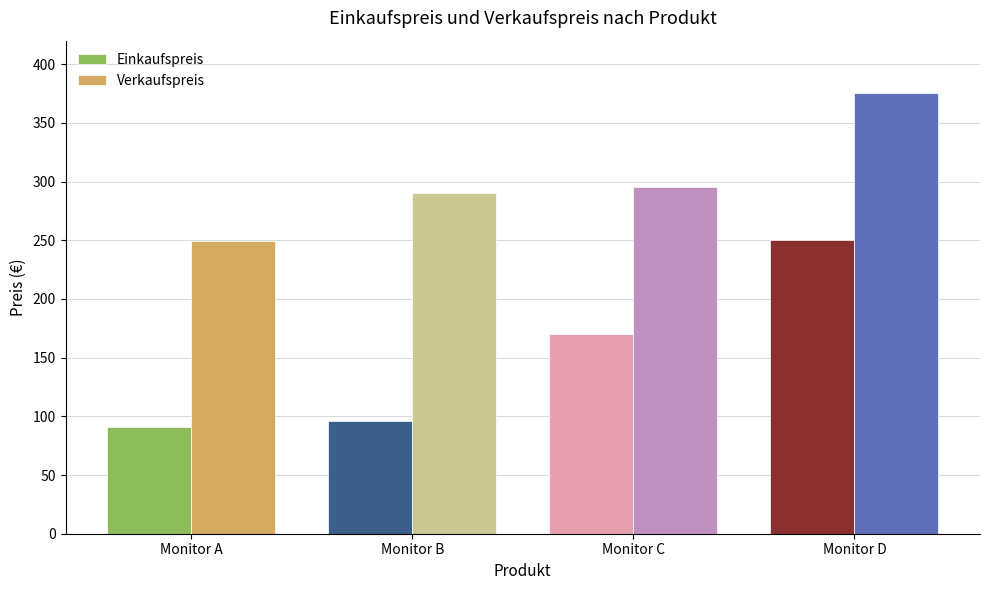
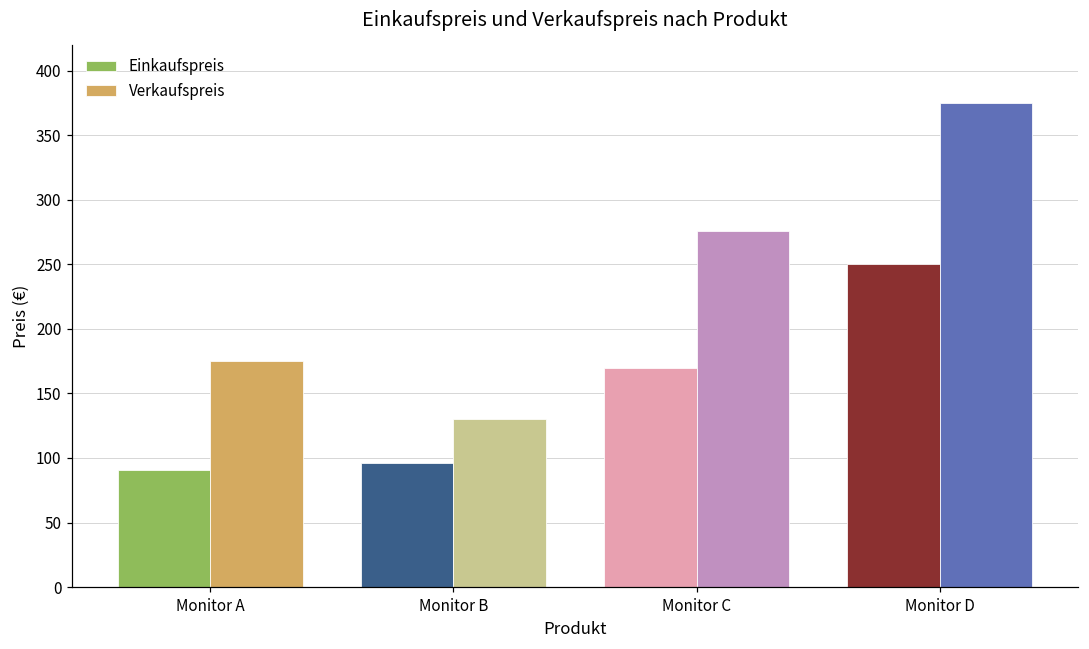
  {
    "Einkaufspreis": {
      "Monitor A": 91,
      "Monitor B": 96,
      "Monitor C": 170,
      "Monitor D": 250
    },
    "Verkaufspreis": {
-     "Monitor A": 249,
-     "Monitor B": 290,
-     "Monitor C": 295,
+     "Monitor A": 175,
+     "Monitor B": 130,
+     "Monitor C": 276,
      "Monitor D": 375
    }
  }
